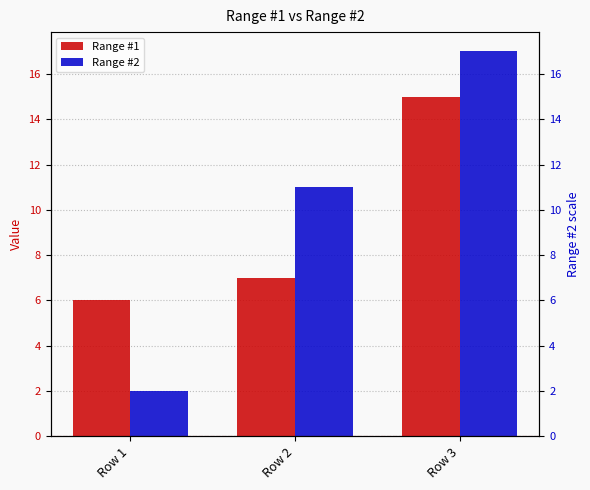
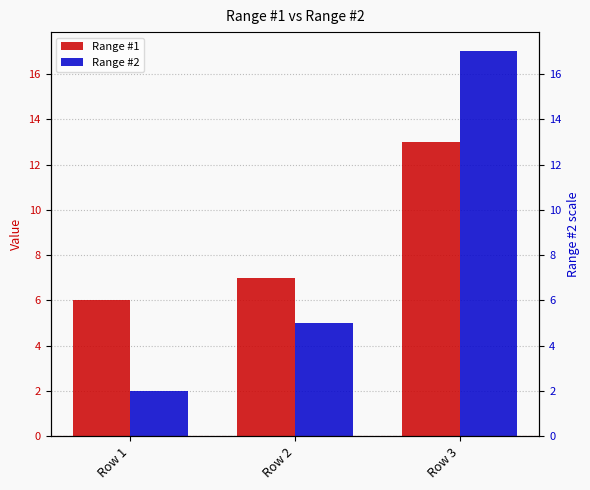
  {
    "Range #1": {
      "Row 1": 6,
      "Row 2": 7,
-     "Row 3": 15
+     "Row 3": 13
    },
    "Range #2": {
      "Row 1": 2,
-     "Row 2": 11,
+     "Row 2": 5,
      "Row 3": 17
    }
  }
